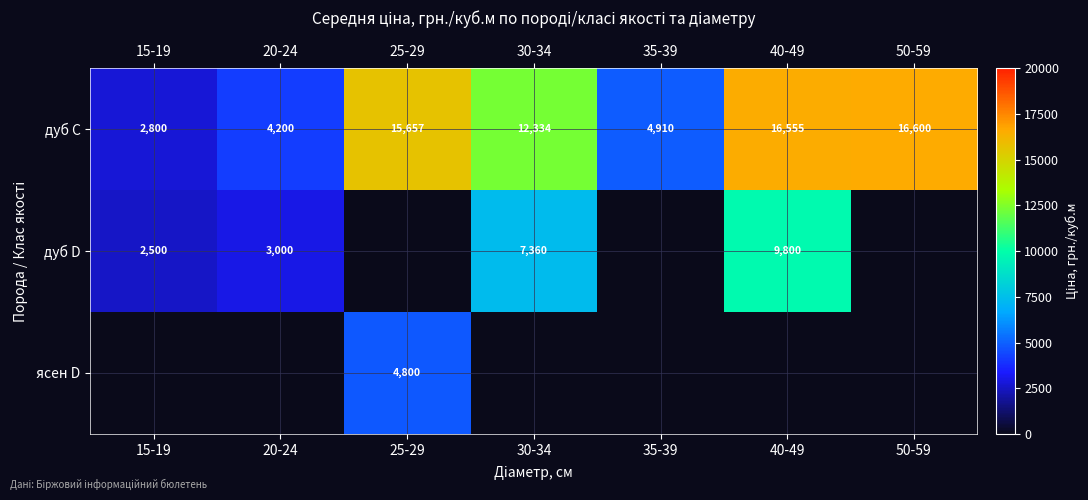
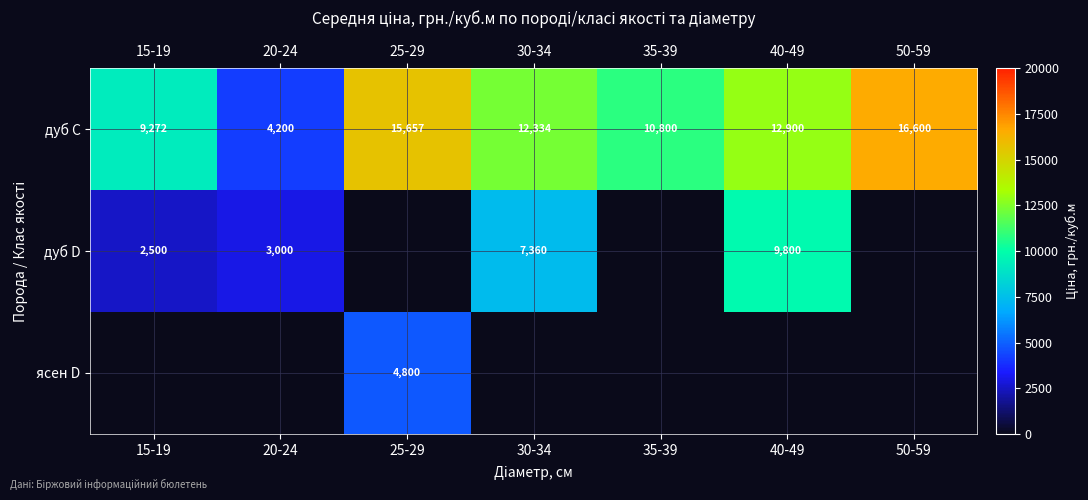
  {
    "дуб C": {
-     "15-19": "2,800",
+     "15-19": "9,272",
      "20-24": "4,200",
      "25-29": "15,657",
      "30-34": "12,334",
-     "35-39": "4,910",
-     "40-49": "16,555",
+     "35-39": "10,800",
+     "40-49": "12,900",
      "50-59": "16,600"
    },
    "дуб D": {
      "15-19": "2,500",
      "20-24": "3,000",
      "30-34": "7,360",
      "40-49": "9,800"
    },
    "ясен D": {
      "25-29": "4,800"
    }
  }
